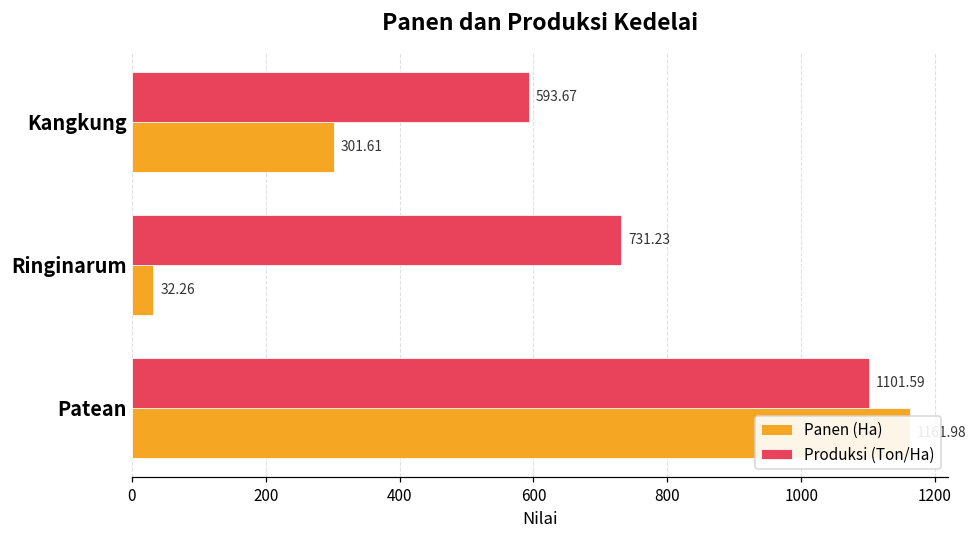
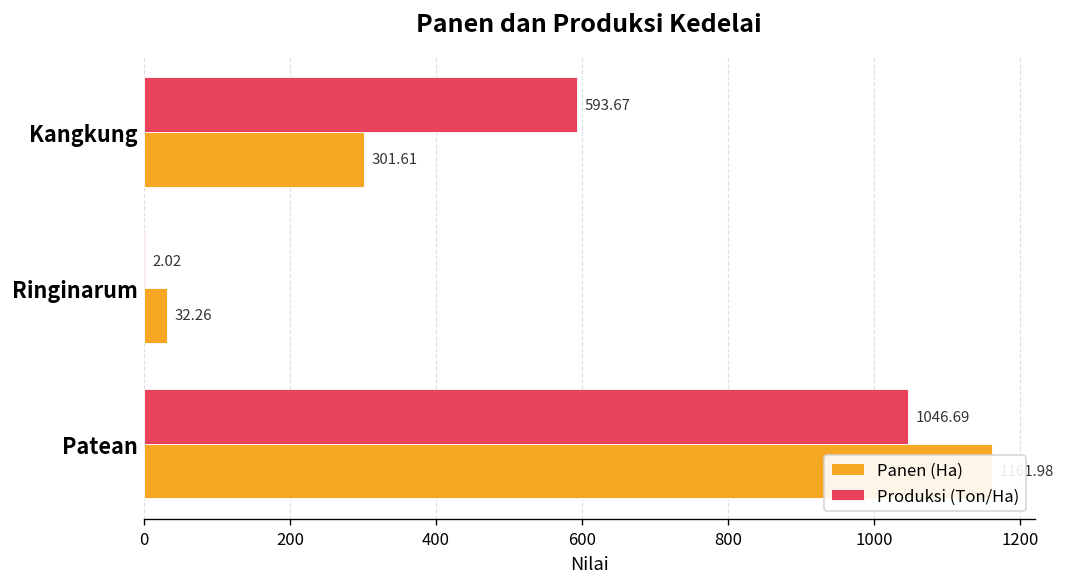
  {
    "Panen (Ha)": {
      "Kangkung": 301.61,
      "Ringinarum": 32.26
    },
    "Produksi (Ton/Ha)": {
      "Kangkung": 593.67,
-     "Ringinarum": 731.23,
-     "Patean": 1101.59
+     "Ringinarum": 2.02,
+     "Patean": 1046.69
    }
  }
